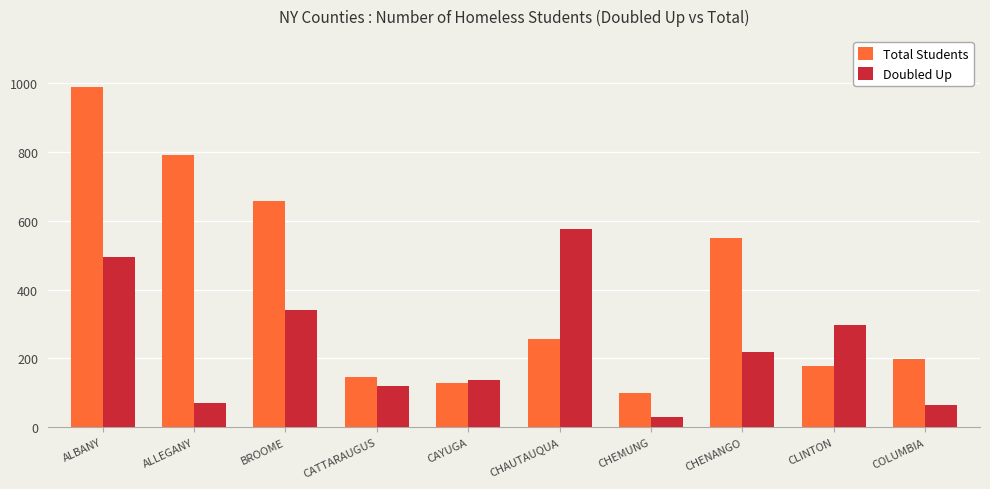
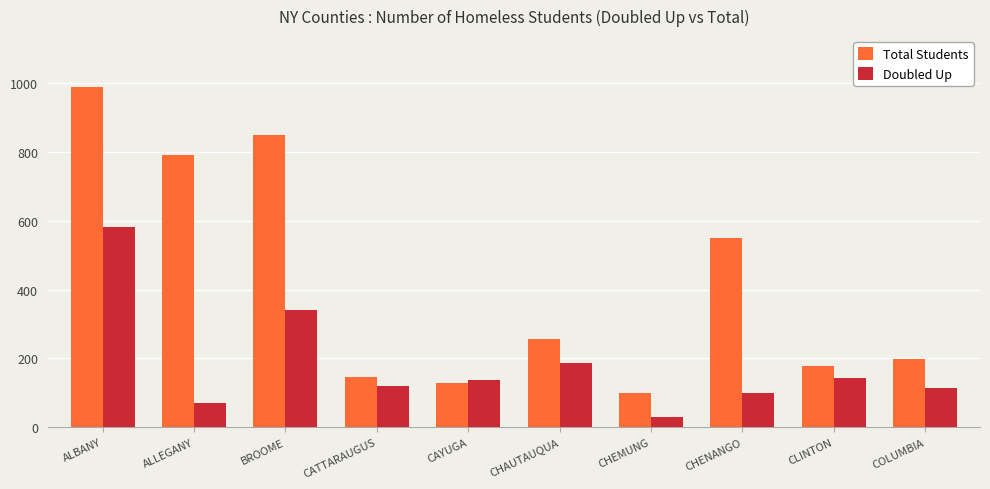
  {
    "Total Students": {
      "ALBANY": 990,
      "ALLEGANY": 790,
-     "BROOME": 660,
+     "BROOME": 850,
      "CATTARAUGUS": 150,
      "CAYUGA": 130,
      "CHAUTAUQUA": 260,
      "CHEMUNG": 100,
      "CHENANGO": 550,
      "CLINTON": 180,
      "COLUMBIA": 200
    },
    "Doubled Up": {
-     "ALBANY": 490,
+     "ALBANY": 580,
      "ALLEGANY": 70,
      "BROOME": 340,
      "CATTARAUGUS": 120,
      "CAYUGA": 140,
-     "CHAUTAUQUA": 580,
+     "CHAUTAUQUA": 190,
      "CHEMUNG": 30,
-     "CHENANGO": 220,
-     "CLINTON": 300,
-     "COLUMBIA": 60
+     "CHENANGO": 100,
+     "CLINTON": 140,
+     "COLUMBIA": 110
    }
  }
